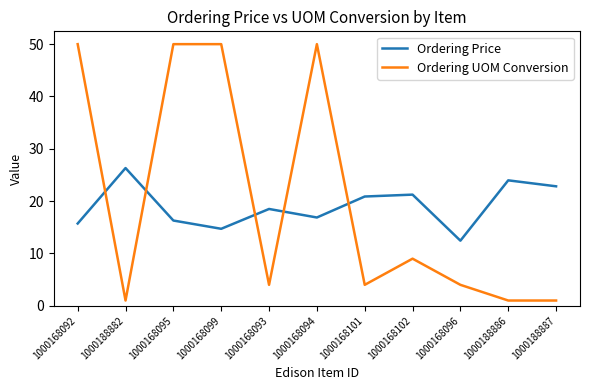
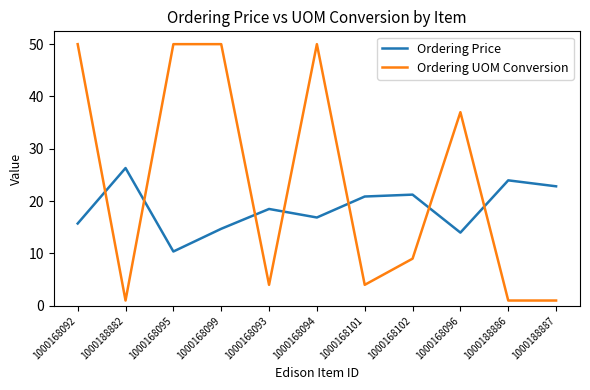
  {
    "Ordering Price": {
      "1000168092": 16,
      "1000188882": 26,
-     "1000168095": 16,
+     "1000168095": 10,
      "1000168099": 15,
      "1000168093": 19,
      "1000168094": 17,
      "1000168101": 21,
      "1000168102": 21,
-     "1000168096": 12,
+     "1000168096": 14,
      "1000188886": 24,
      "1000188887": 23
    },
    "Ordering UOM Conversion": {
      "1000168092": 50,
      "1000188882": 1,
      "1000168095": 50,
      "1000168099": 50,
      "1000168093": 4,
      "1000168094": 50,
      "1000168101": 4,
      "1000168102": 9,
-     "1000168096": 4,
+     "1000168096": 37,
      "1000188886": 1,
      "1000188887": 1
    }
  }
